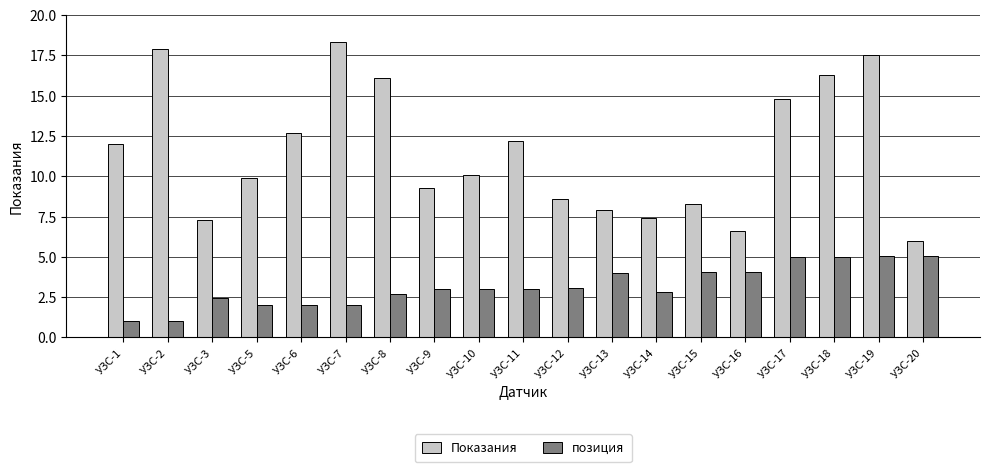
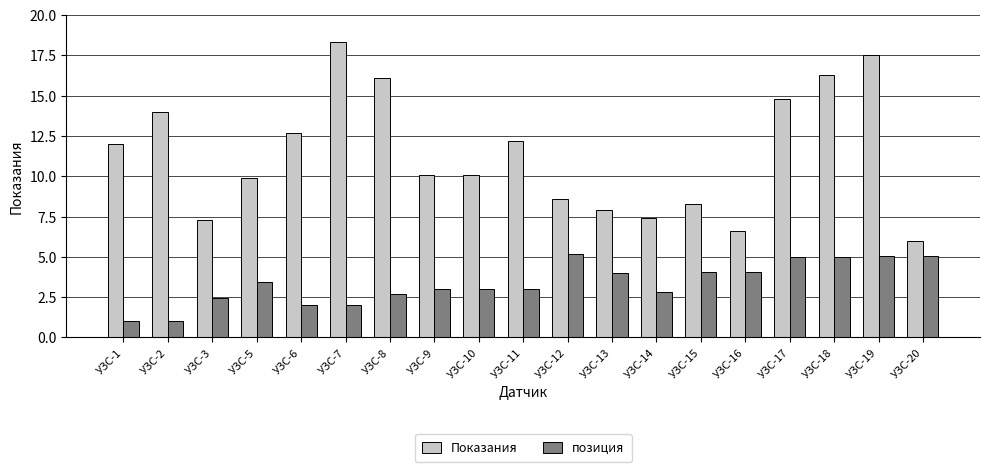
  {
    "Показания": {
      "УЗС-1": 12.0,
-     "УЗС-2": 17.9,
+     "УЗС-2": 14.0,
      "УЗС-3": 7.3,
      "УЗС-5": 9.9,
      "УЗС-6": 12.7,
      "УЗС-7": 18.3,
      "УЗС-8": 16.1,
-     "УЗС-9": 9.3,
+     "УЗС-9": 10.1,
      "УЗС-10": 10.1,
      "УЗС-11": 12.2,
      "УЗС-12": 8.6,
      "УЗС-13": 7.9,
      "УЗС-14": 7.4,
      "УЗС-15": 8.3,
      "УЗС-16": 6.6,
      "УЗС-17": 14.8,
      "УЗС-18": 16.3,
      "УЗС-19": 17.5,
      "УЗС-20": 6.0
    },
    "позиция": {
      "УЗС-1": 1.0,
      "УЗС-2": 1.0,
      "УЗС-3": 2.4,
-     "УЗС-5": 2.0,
+     "УЗС-5": 3.5,
      "УЗС-6": 2.0,
      "УЗС-7": 2.0,
      "УЗС-8": 2.7,
      "УЗС-9": 3.0,
      "УЗС-10": 3.0,
      "УЗС-11": 3.0,
-     "УЗС-12": 3.0,
+     "УЗС-12": 5.2,
      "УЗС-13": 4.0,
      "УЗС-14": 2.8,
      "УЗС-15": 4.0,
      "УЗС-16": 4.0,
      "УЗС-17": 5.0,
      "УЗС-18": 5.0,
      "УЗС-19": 5.0,
      "УЗС-20": 5.0
    }
  }
